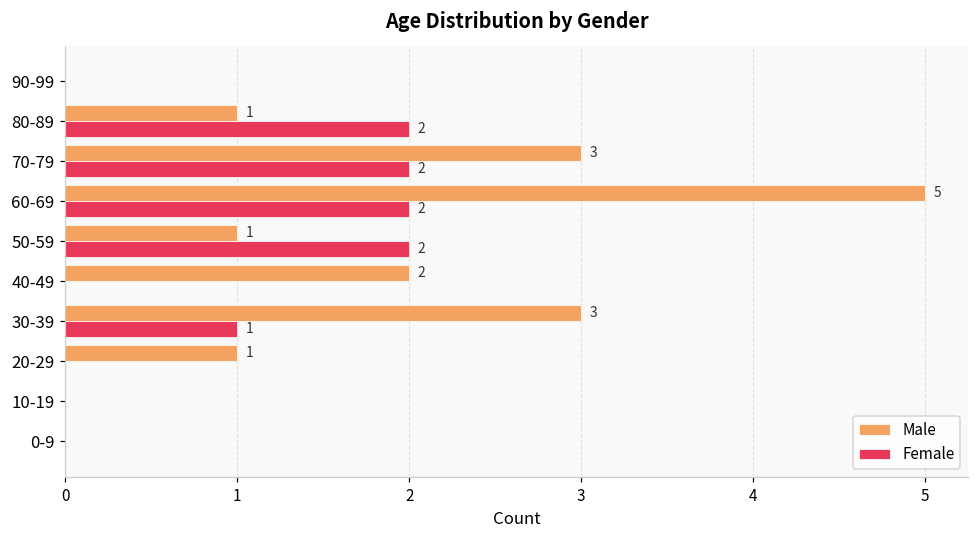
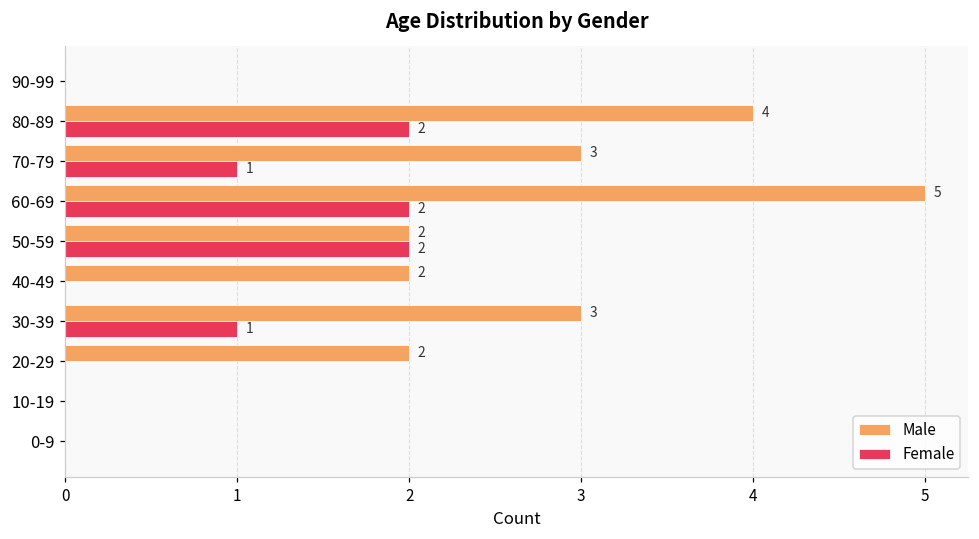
  {
    "Male": {
-     "80-89": 1,
+     "80-89": 4,
      "70-79": 3,
      "60-69": 5,
-     "50-59": 1,
+     "50-59": 2,
      "40-49": 2,
      "30-39": 3,
-     "20-29": 1
+     "20-29": 2
    },
    "Female": {
      "80-89": 2,
-     "70-79": 2,
+     "70-79": 1,
      "60-69": 2,
      "50-59": 2,
      "30-39": 1
    }
  }
